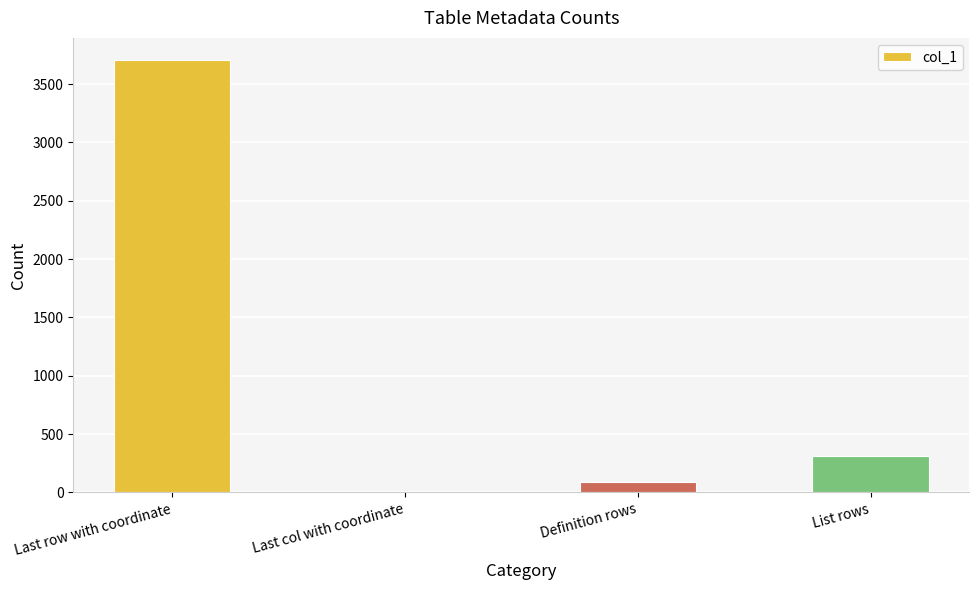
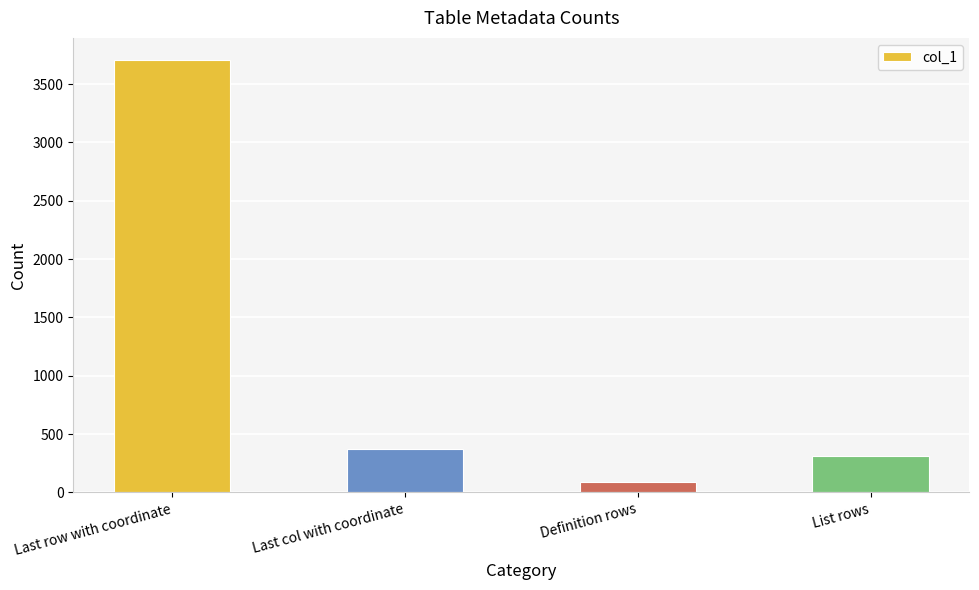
  {
    "Last row with coordinate": 3710,
-   "Last col with coordinate": 0,
+   "Last col with coordinate": 370,
    "Definition rows": 90,
    "List rows": 310
  }
